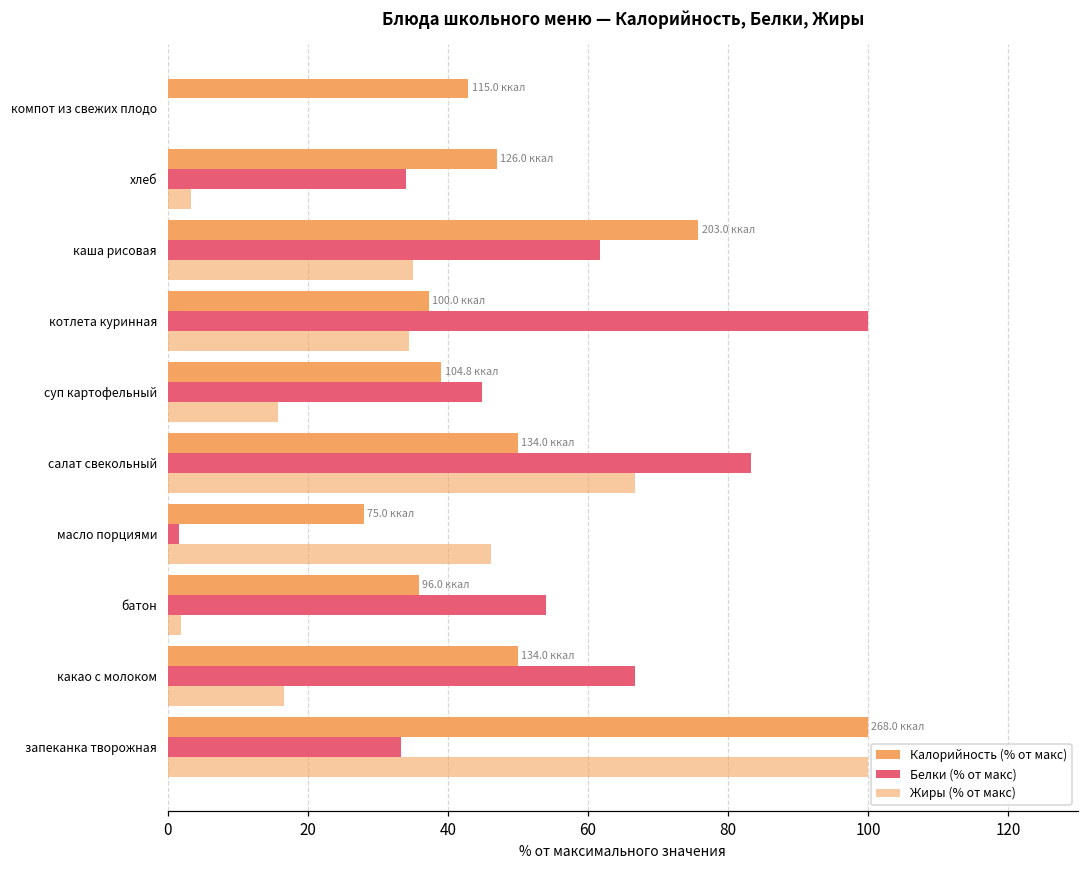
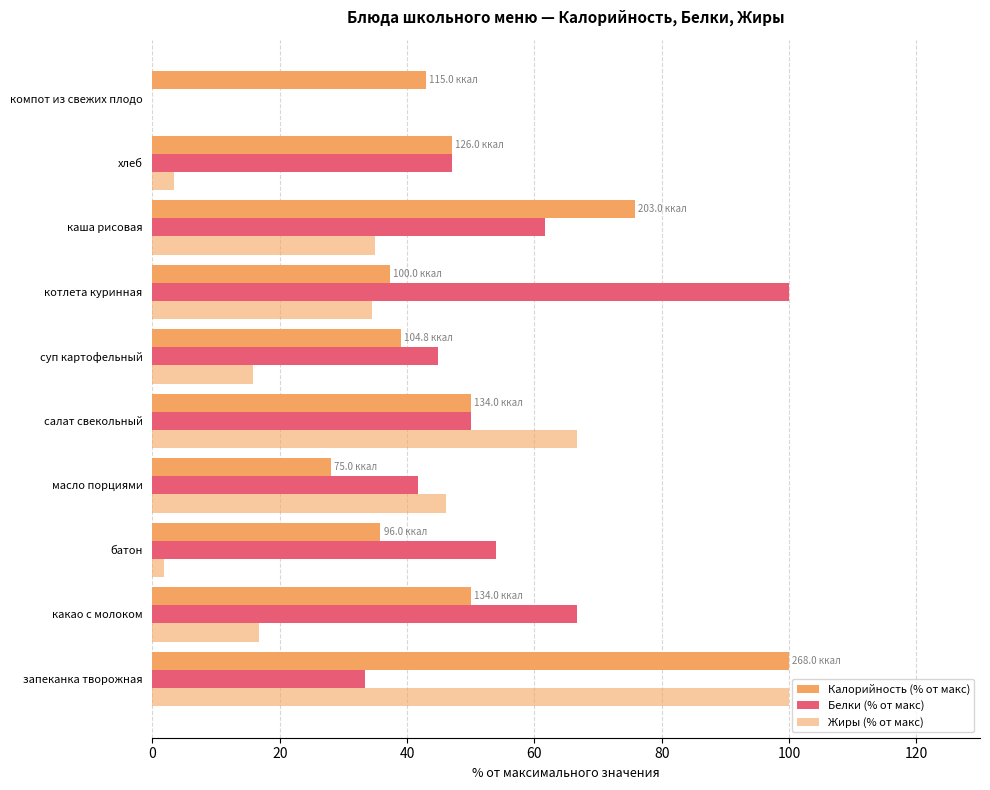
  {
    "Белки (% от макс)": {
      "компот из свежих плодо": 0,
-     "хлеб": 34,
+     "хлеб": 47,
      "каша рисовая": 62,
      "котлета куринная": 100,
      "суп картофельный": 45,
-     "салат свекольный": 83,
-     "масло порциями": 2,
+     "салат свекольный": 50,
+     "масло порциями": 42,
      "батон": 54,
      "какао с молоком": 67,
      "запеканка творожная": 33
    }
  }
